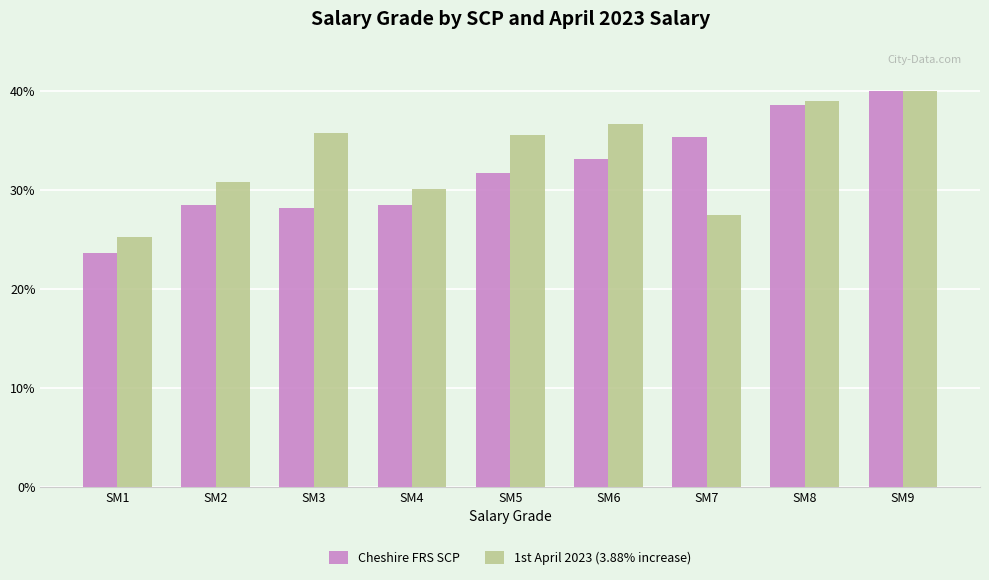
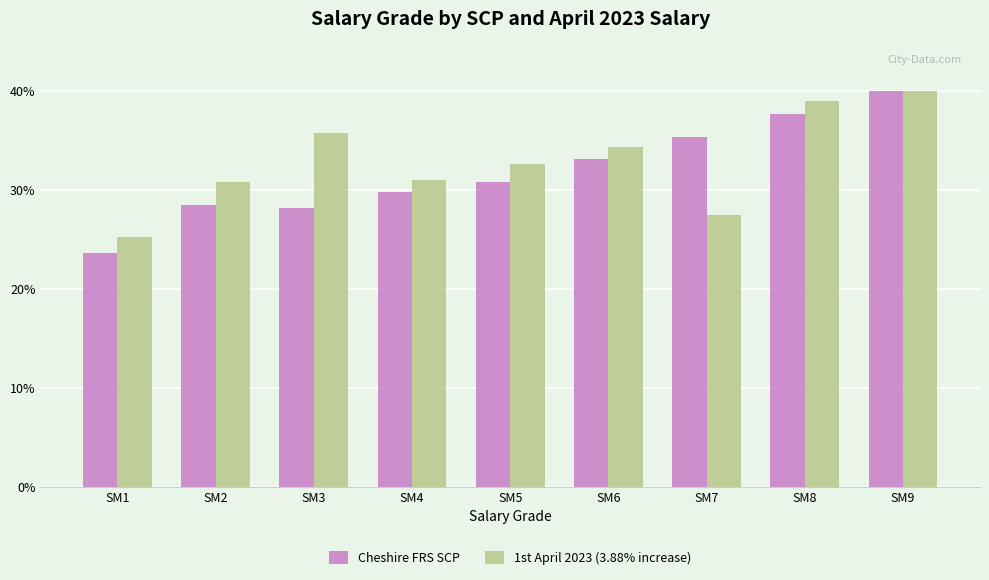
  {
    "Cheshire FRS SCP": {
      "SM1": "24%",
      "SM2": "28%",
      "SM3": "28%",
-     "SM4": "28%",
-     "SM5": "32%",
+     "SM4": "30%",
+     "SM5": "31%",
      "SM6": "33%",
      "SM7": "35%",
-     "SM8": "39%",
+     "SM8": "38%",
      "SM9": "40%"
    },
    "1st April 2023 (3.88% increase)": {
      "SM1": "25%",
      "SM2": "31%",
      "SM3": "36%",
-     "SM4": "30%",
-     "SM5": "36%",
-     "SM6": "37%",
+     "SM4": "31%",
+     "SM5": "33%",
+     "SM6": "34%",
      "SM7": "27%",
      "SM8": "39%",
      "SM9": "40%"
    }
  }
